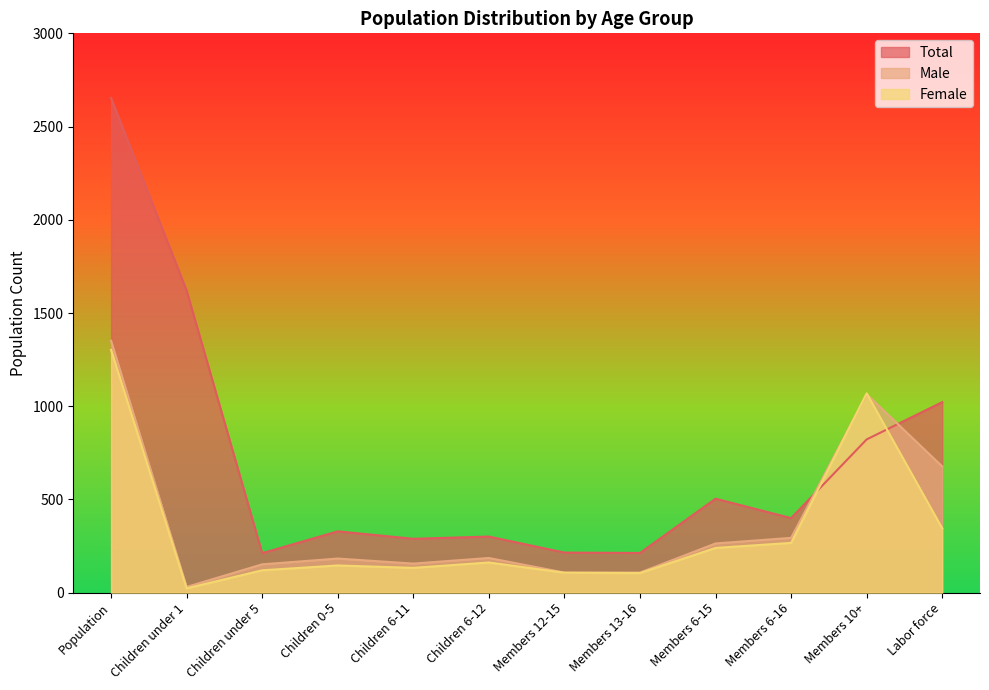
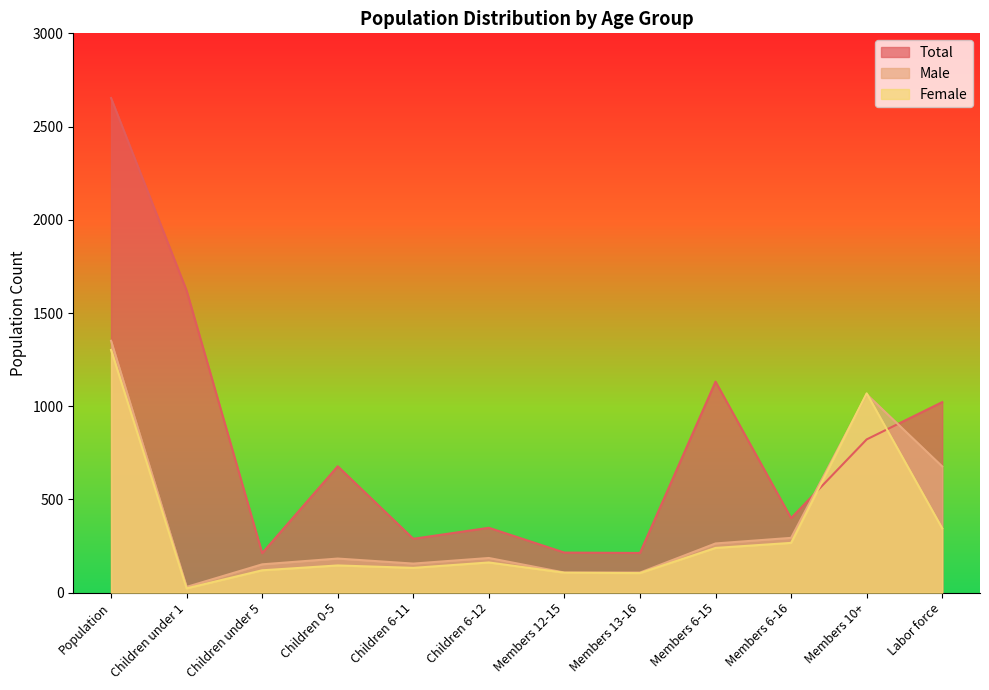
  {
    "Total": {
      "Population": 2650,
      "Children under 1": 1620,
      "Children under 5": 210,
-     "Children 0-5": 330,
+     "Children 0-5": 680,
      "Children 6-11": 290,
-     "Children 6-12": 300,
+     "Children 6-12": 350,
      "Members 12-15": 220,
      "Members 13-16": 210,
-     "Members 6-15": 500,
+     "Members 6-15": 1130,
      "Members 6-16": 400,
      "Members 10+": 820,
      "Labor force": 1020
    }
  }
